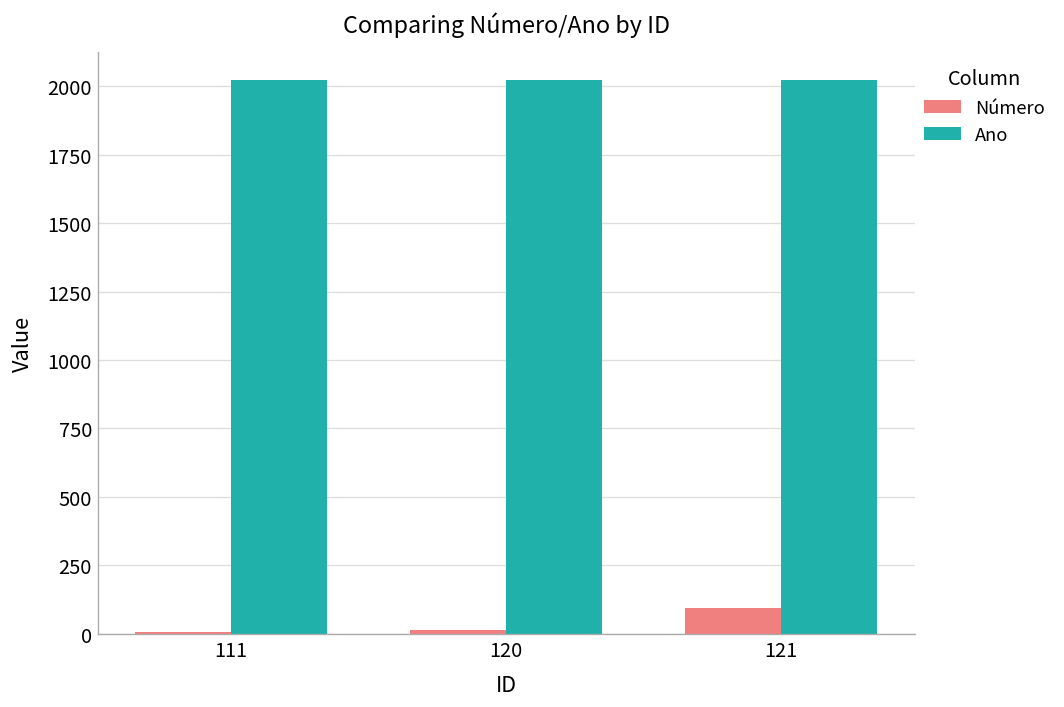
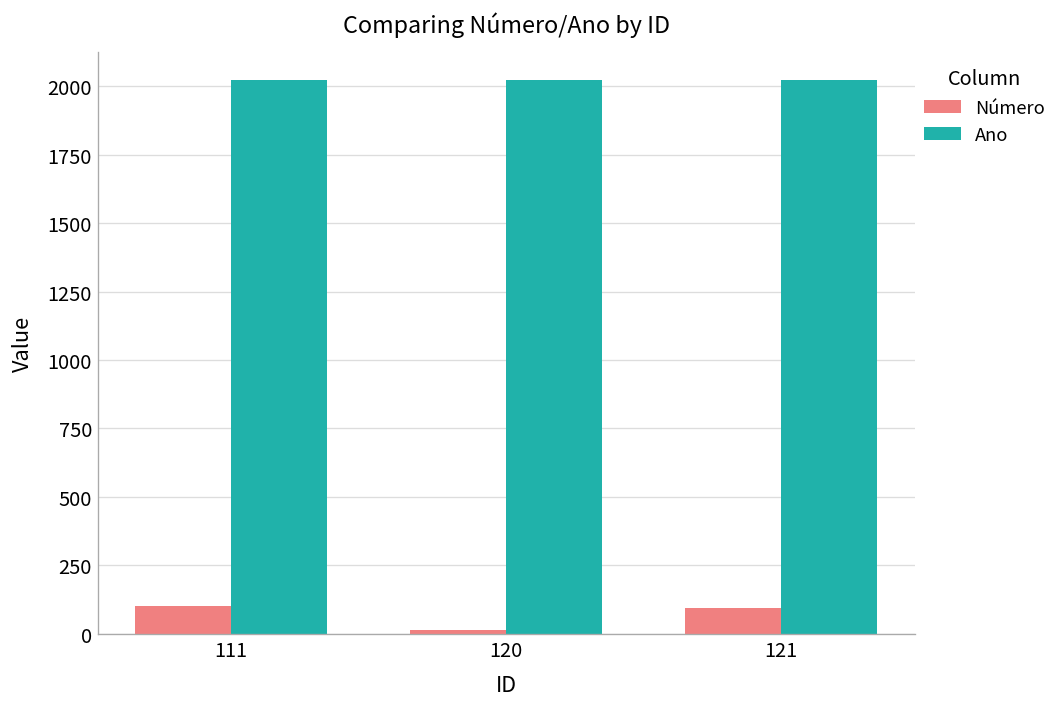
  {
    "Número": {
-     "111": 10,
+     "111": 100,
      "120": 10,
      "121": 90
    },
    "Ano": {
      "111": 2020,
      "120": 2020,
      "121": 2020
    }
  }
